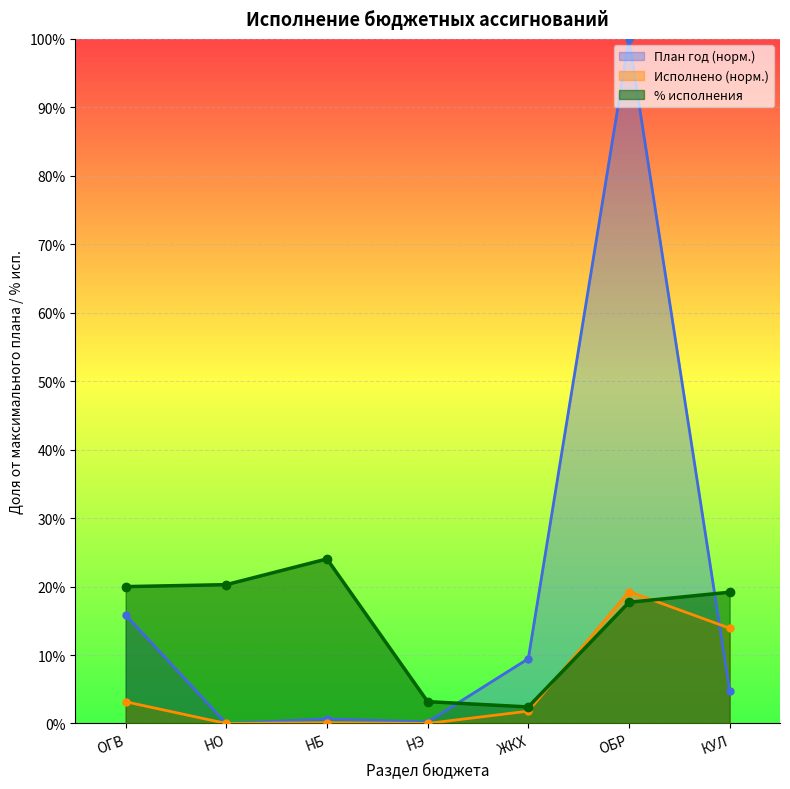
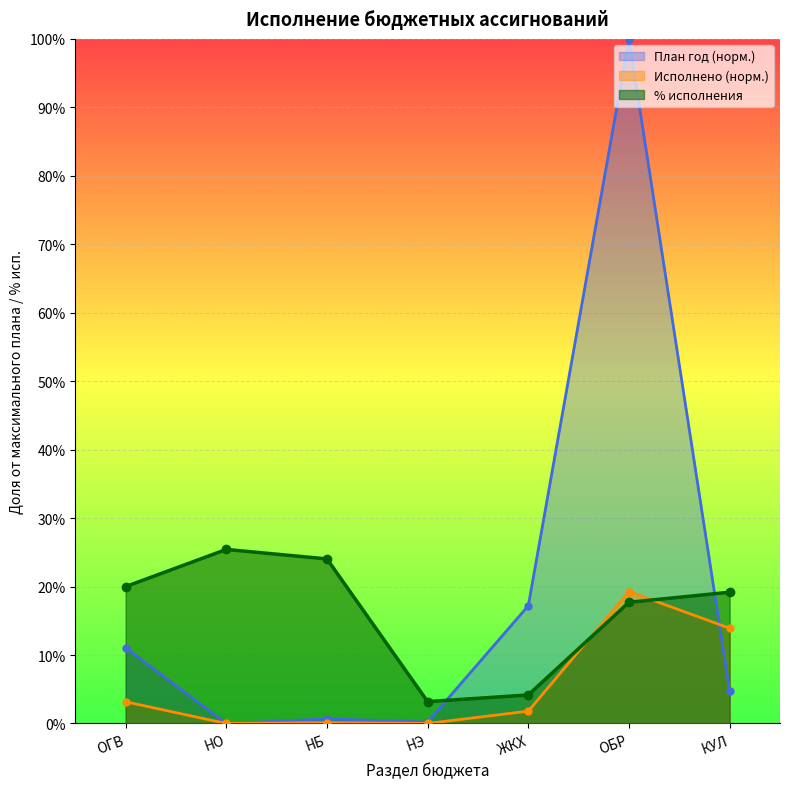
  {
    "План год (норм.)": {
-     "ОГВ": "16%",
+     "ОГВ": "11%",
      "НБ": "1%",
-     "ЖКХ": "9%",
+     "ЖКХ": "17%",
      "ОБР": "100%",
      "КУЛ": "5%"
    },
    "Исполнено (норм.)": {
      "ОГВ": "3%",
      "НБ": "0%",
      "ЖКХ": "2%",
      "ОБР": "19%",
      "КУЛ": "14%"
    },
    "% исполнения": {
      "ОГВ": "20%",
-     "НО": "20%",
+     "НО": "25%",
      "НБ": "24%",
      "НЭ": "3%",
-     "ЖКХ": "2%",
+     "ЖКХ": "4%",
      "ОБР": "18%",
      "КУЛ": "19%"
    }
  }
